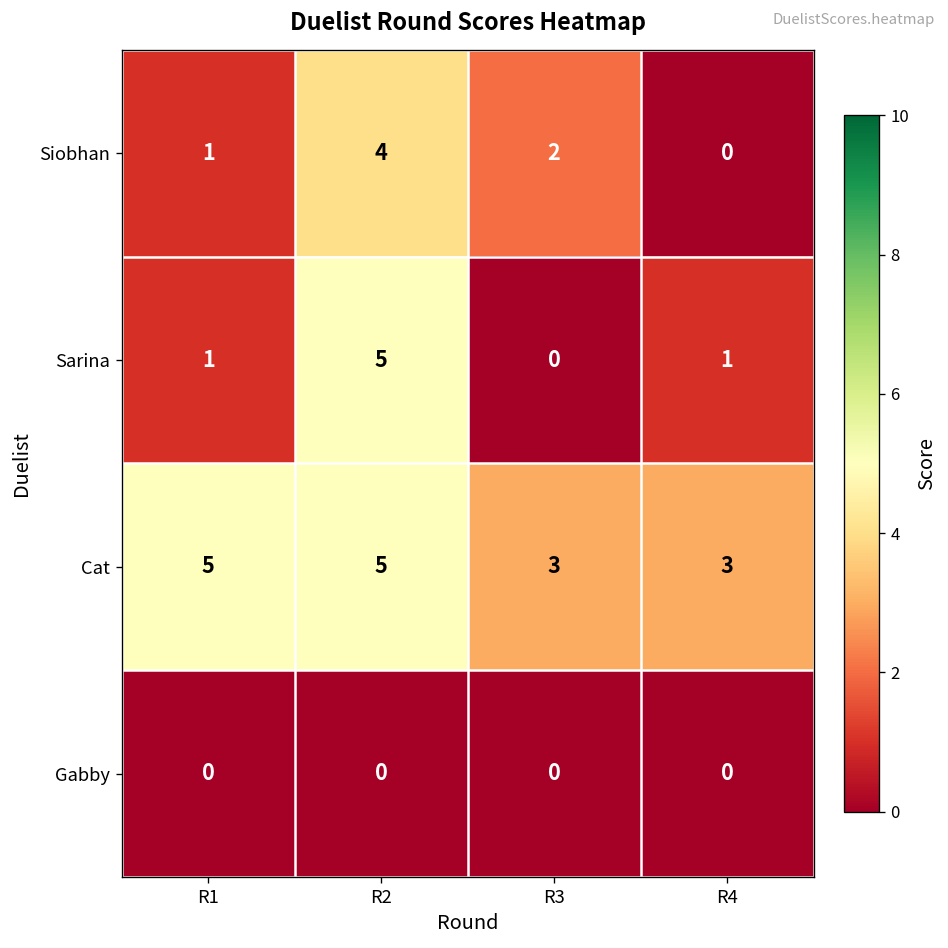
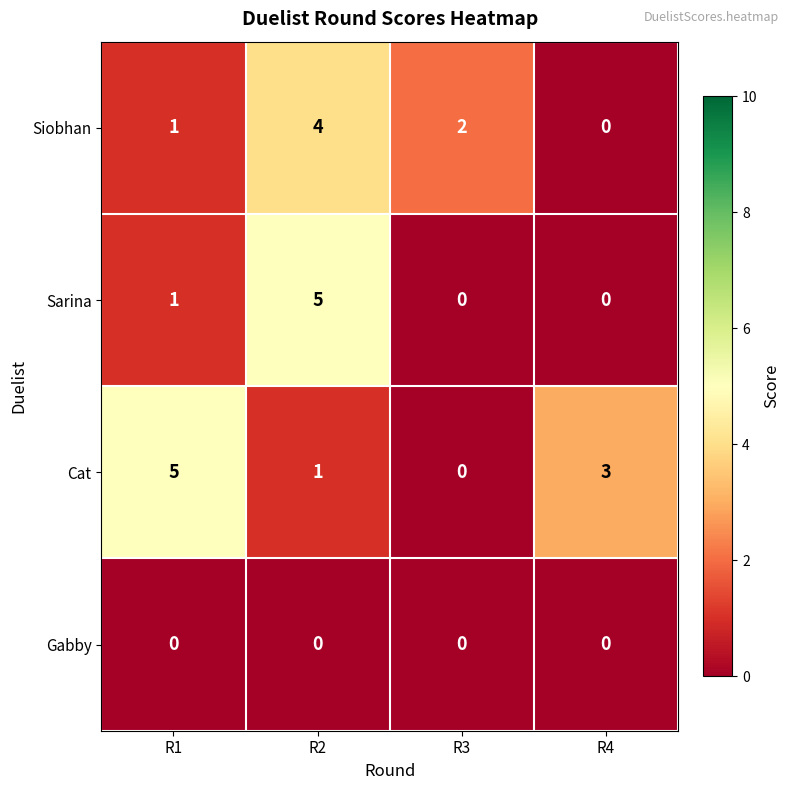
  {
    "Siobhan": {
      "R1": 1,
      "R2": 4,
      "R3": 2,
      "R4": 0
    },
    "Sarina": {
      "R1": 1,
      "R2": 5,
      "R3": 0,
-     "R4": 1
+     "R4": 0
    },
    "Cat": {
      "R1": 5,
-     "R2": 5,
-     "R3": 3,
+     "R2": 1,
+     "R3": 0,
      "R4": 3
    },
    "Gabby": {
      "R1": 0,
      "R2": 0,
      "R3": 0,
      "R4": 0
    }
  }
